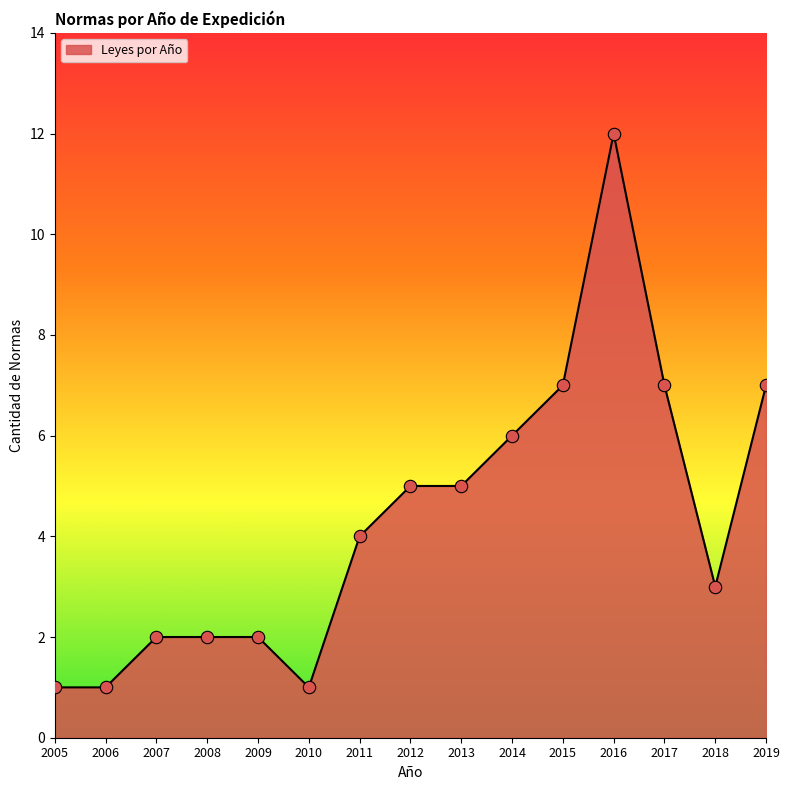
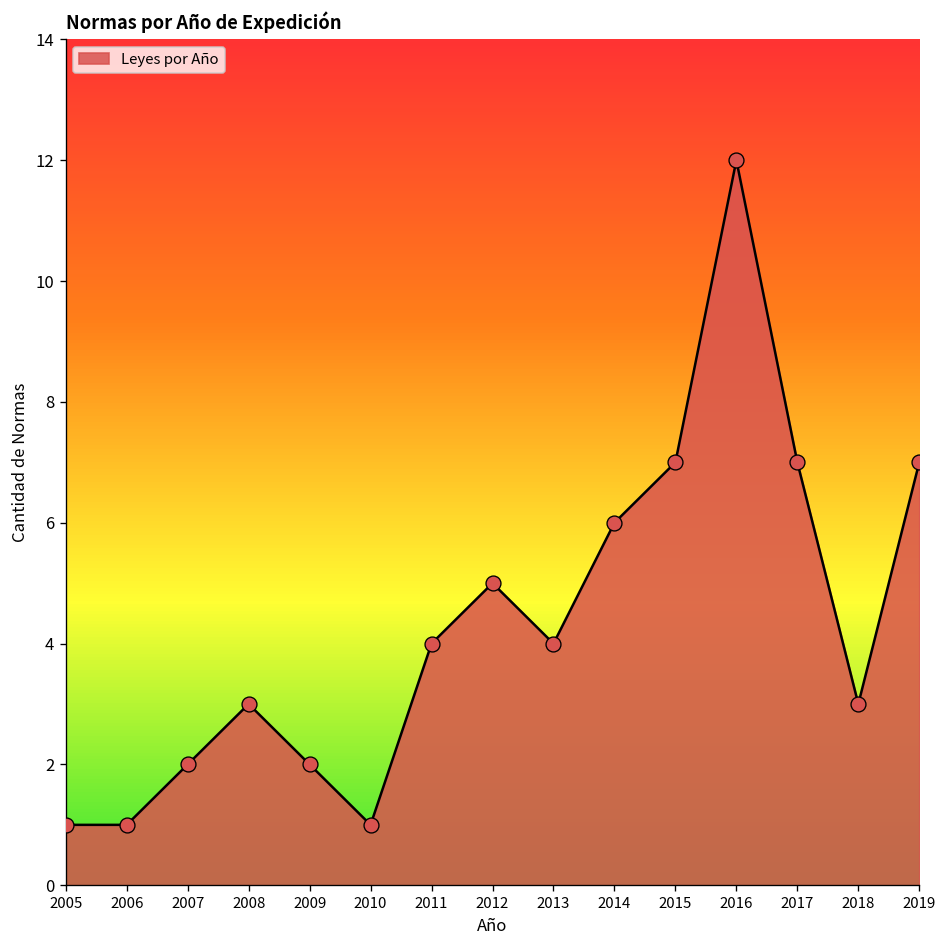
  {
    "2005": 1,
    "2006": 1,
    "2007": 2,
-   "2008": 2,
+   "2008": 3,
    "2009": 2,
    "2010": 1,
    "2011": 4,
    "2012": 5,
-   "2013": 5,
+   "2013": 4,
    "2014": 6,
    "2015": 7,
    "2016": 12,
    "2017": 7,
    "2018": 3,
    "2019": 7
  }
